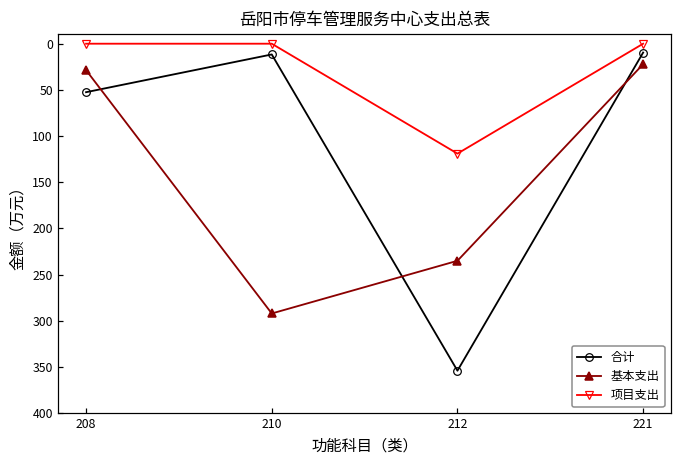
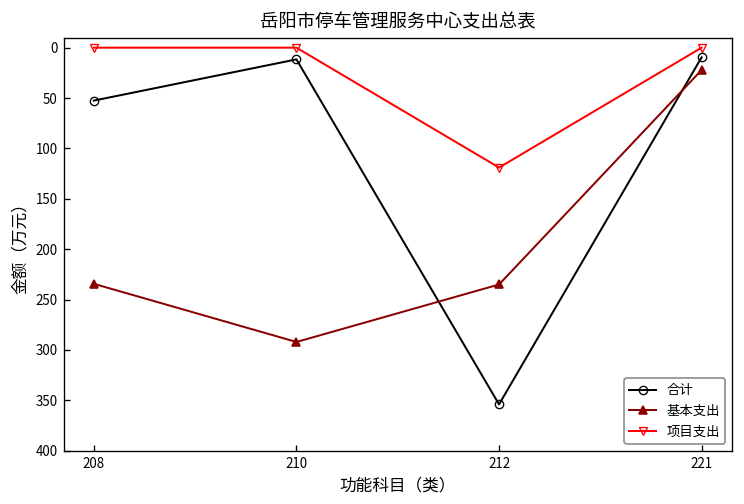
  {
    "合计": {
      "208": 50,
      "210": 10,
      "212": 350,
      "221": 10
    },
    "基本支出": {
-     "208": 30,
+     "208": 230,
      "210": 290,
      "212": 240,
      "221": 20
    },
    "项目支出": {
      "208": 0,
      "210": 0,
      "212": 120,
      "221": 0
    }
  }
